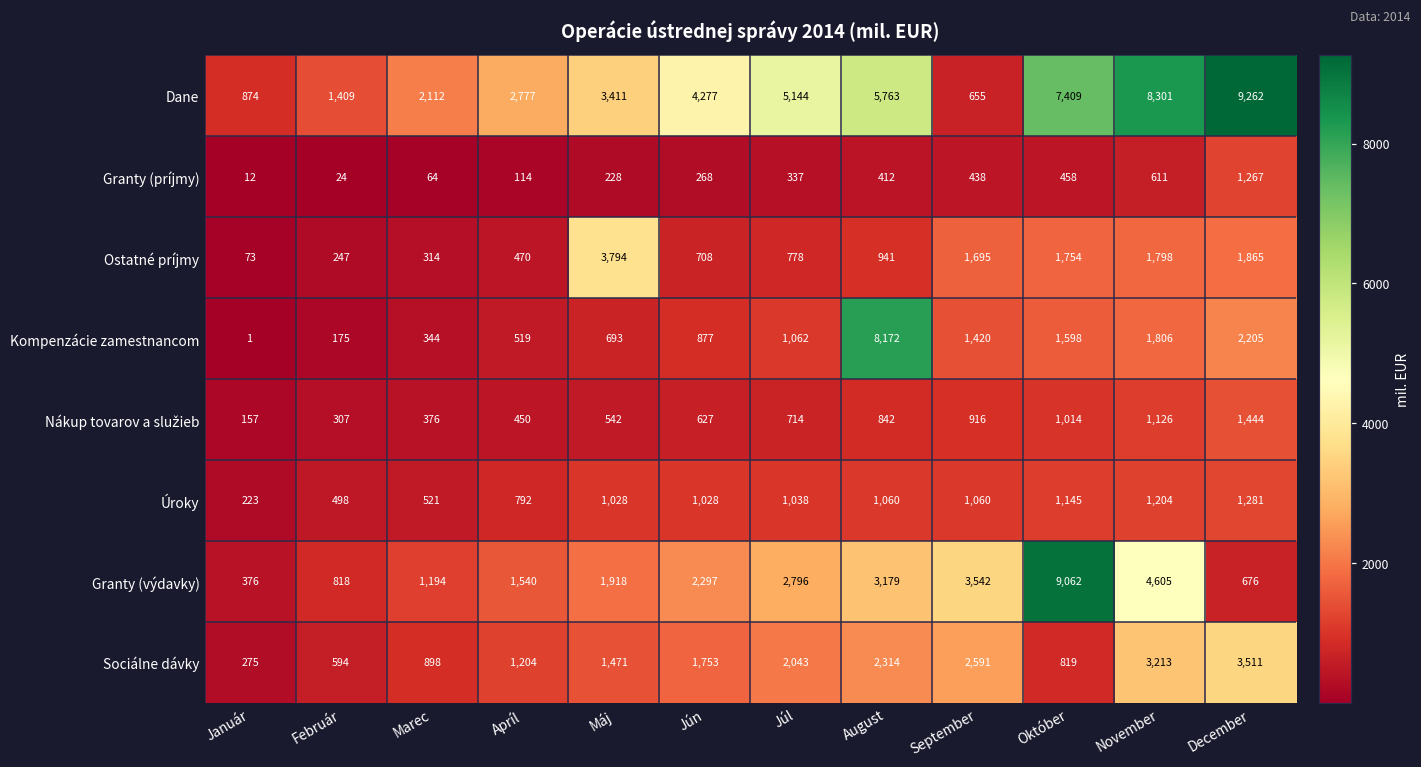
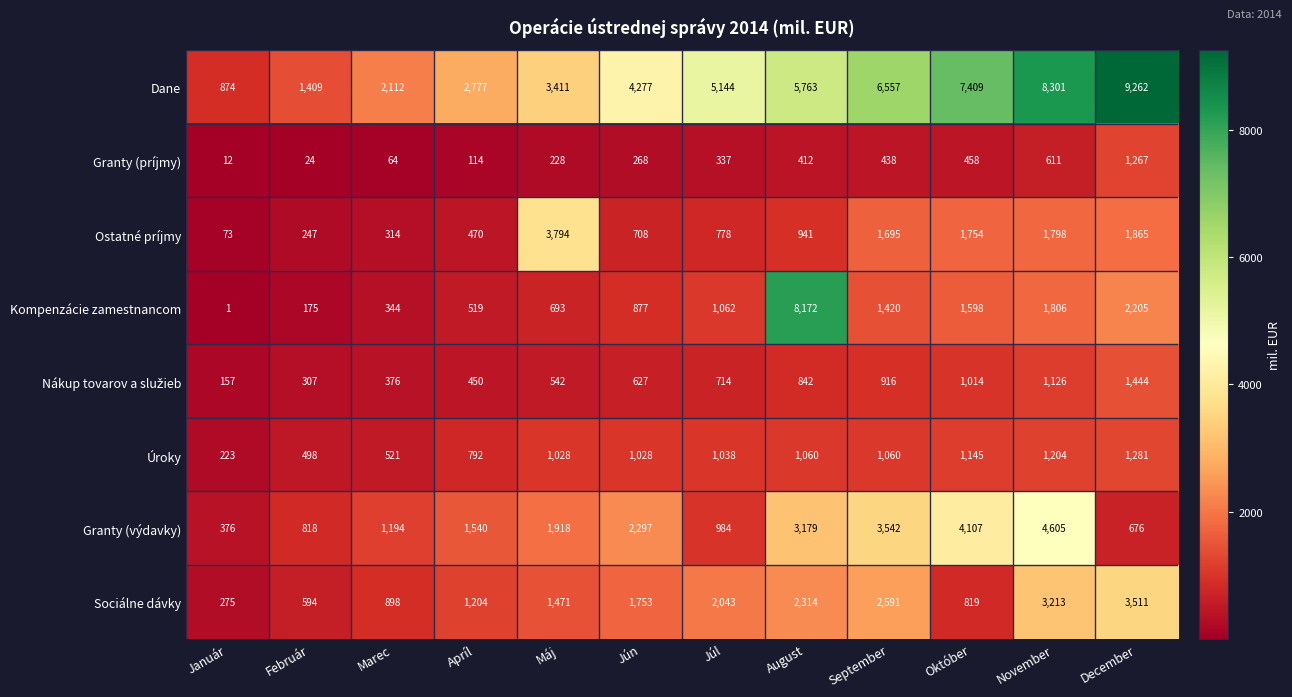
  {
    "Dane": {
      "Január": "874",
      "Február": "1,409",
      "Marec": "2,112",
      "Apríl": "2,777",
      "Máj": "3,411",
      "Jún": "4,277",
      "Júl": "5,144",
      "August": "5,763",
-     "September": "655",
+     "September": "6,557",
      "Október": "7,409",
      "November": "8,301",
      "December": "9,262"
    },
    "Granty (príjmy)": {
      "Január": "12",
      "Február": "24",
      "Marec": "64",
      "Apríl": "114",
      "Máj": "228",
      "Jún": "268",
      "Júl": "337",
      "August": "412",
      "September": "438",
      "Október": "458",
      "November": "611",
      "December": "1,267"
    },
    "Ostatné príjmy": {
      "Január": "73",
      "Február": "247",
      "Marec": "314",
      "Apríl": "470",
      "Máj": "3,794",
      "Jún": "708",
      "Júl": "778",
      "August": "941",
      "September": "1,695",
      "Október": "1,754",
      "November": "1,798",
      "December": "1,865"
    },
    "Kompenzácie zamestnancom": {
      "Január": "1",
      "Február": "175",
      "Marec": "344",
      "Apríl": "519",
      "Máj": "693",
      "Jún": "877",
      "Júl": "1,062",
      "August": "8,172",
      "September": "1,420",
      "Október": "1,598",
      "November": "1,806",
      "December": "2,205"
    },
    "Nákup tovarov a služieb": {
      "Január": "157",
      "Február": "307",
      "Marec": "376",
      "Apríl": "450",
      "Máj": "542",
      "Jún": "627",
      "Júl": "714",
      "August": "842",
      "September": "916",
      "Október": "1,014",
      "November": "1,126",
      "December": "1,444"
    },
    "Úroky": {
      "Január": "223",
      "Február": "498",
      "Marec": "521",
      "Apríl": "792",
      "Máj": "1,028",
      "Jún": "1,028",
      "Júl": "1,038",
      "August": "1,060",
      "September": "1,060",
      "Október": "1,145",
      "November": "1,204",
      "December": "1,281"
    },
    "Granty (výdavky)": {
      "Január": "376",
      "Február": "818",
      "Marec": "1,194",
      "Apríl": "1,540",
      "Máj": "1,918",
      "Jún": "2,297",
-     "Júl": "2,796",
+     "Júl": "984",
      "August": "3,179",
      "September": "3,542",
-     "Október": "9,062",
+     "Október": "4,107",
      "November": "4,605",
      "December": "676"
    },
    "Sociálne dávky": {
      "Január": "275",
      "Február": "594",
      "Marec": "898",
      "Apríl": "1,204",
      "Máj": "1,471",
      "Jún": "1,753",
      "Júl": "2,043",
      "August": "2,314",
      "September": "2,591",
      "Október": "819",
      "November": "3,213",
      "December": "3,511"
    }
  }
